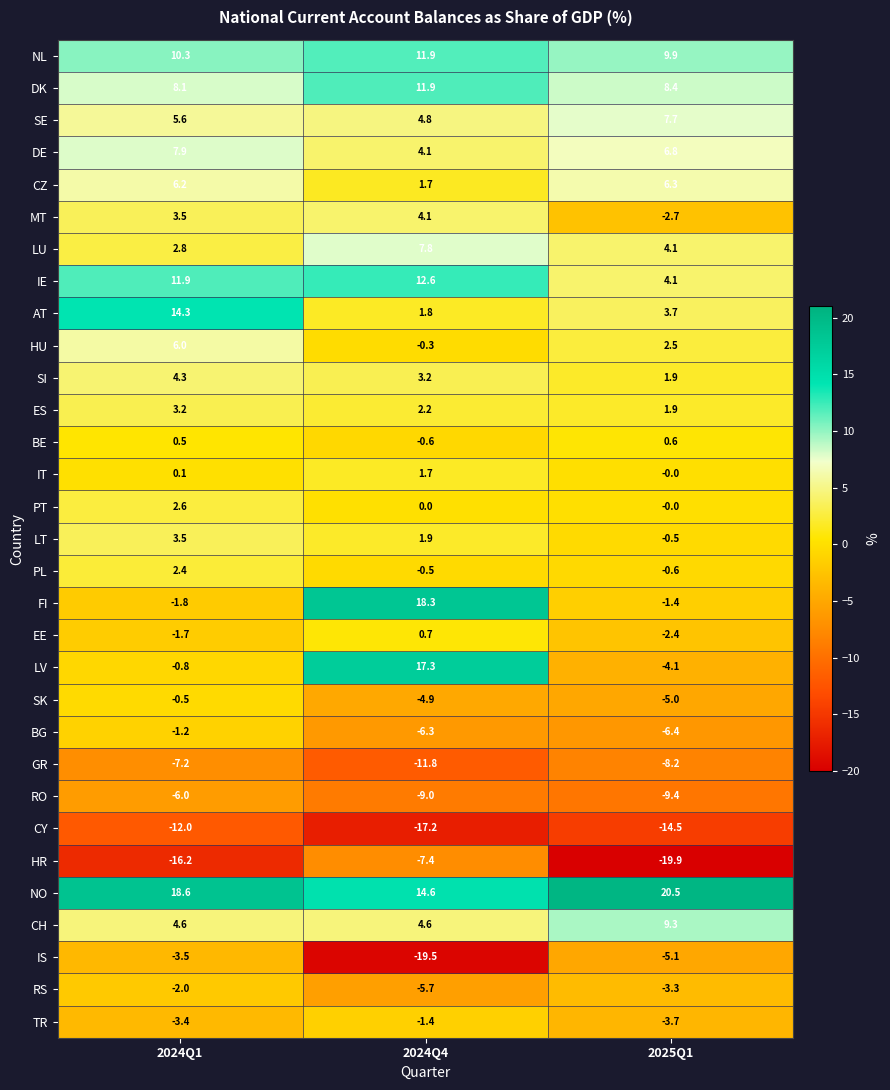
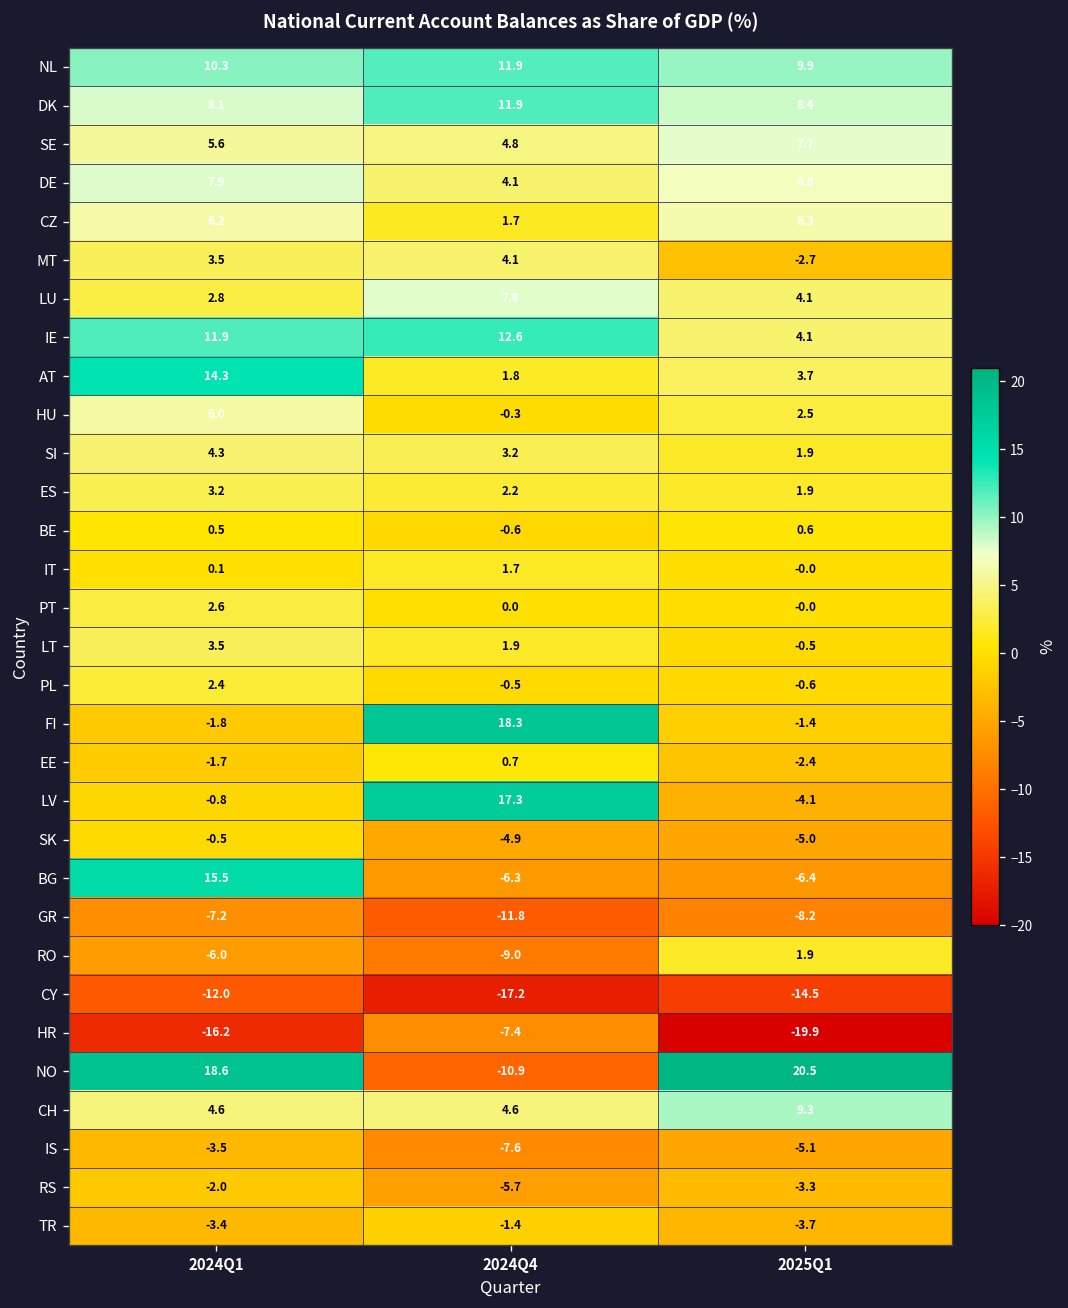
  {
    "NL": {
      "2024Q1": 10.3,
      "2024Q4": 11.9,
      "2025Q1": 9.9
    },
    "DK": {
      "2024Q1": 8.1,
      "2024Q4": 11.9,
      "2025Q1": 8.4
    },
    "SE": {
      "2024Q1": 5.6,
      "2024Q4": 4.8,
      "2025Q1": 7.7
    },
    "DE": {
      "2024Q1": 7.9,
      "2024Q4": 4.1,
      "2025Q1": 6.8
    },
    "CZ": {
      "2024Q1": 6.2,
      "2024Q4": 1.7,
      "2025Q1": 6.3
    },
    "MT": {
      "2024Q1": 3.5,
      "2024Q4": 4.1,
      "2025Q1": -2.7
    },
    "LU": {
      "2024Q1": 2.8,
      "2024Q4": 7.8,
      "2025Q1": 4.1
    },
    "IE": {
      "2024Q1": 11.9,
      "2024Q4": 12.6,
      "2025Q1": 4.1
    },
    "AT": {
      "2024Q1": 14.3,
      "2024Q4": 1.8,
      "2025Q1": 3.7
    },
    "HU": {
      "2024Q1": 6.0,
      "2024Q4": -0.3,
      "2025Q1": 2.5
    },
    "SI": {
      "2024Q1": 4.3,
      "2024Q4": 3.2,
      "2025Q1": 1.9
    },
    "ES": {
      "2024Q1": 3.2,
      "2024Q4": 2.2,
      "2025Q1": 1.9
    },
    "BE": {
      "2024Q1": 0.5,
      "2024Q4": -0.6,
      "2025Q1": 0.6
    },
    "IT": {
      "2024Q1": 0.1,
      "2024Q4": 1.7,
      "2025Q1": -0.0
    },
    "PT": {
      "2024Q1": 2.6,
      "2024Q4": 0.0,
      "2025Q1": -0.0
    },
    "LT": {
      "2024Q1": 3.5,
      "2024Q4": 1.9,
      "2025Q1": -0.5
    },
    "PL": {
      "2024Q1": 2.4,
      "2024Q4": -0.5,
      "2025Q1": -0.6
    },
    "FI": {
      "2024Q1": -1.8,
      "2024Q4": 18.3,
      "2025Q1": -1.4
    },
    "EE": {
      "2024Q1": -1.7,
      "2024Q4": 0.7,
      "2025Q1": -2.4
    },
    "LV": {
      "2024Q1": -0.8,
      "2024Q4": 17.3,
      "2025Q1": -4.1
    },
    "SK": {
      "2024Q1": -0.5,
      "2024Q4": -4.9,
      "2025Q1": -5.0
    },
    "BG": {
-     "2024Q1": -1.2,
+     "2024Q1": 15.5,
      "2024Q4": -6.3,
      "2025Q1": -6.4
    },
    "GR": {
      "2024Q1": -7.2,
      "2024Q4": -11.8,
      "2025Q1": -8.2
    },
    "RO": {
      "2024Q1": -6.0,
      "2024Q4": -9.0,
-     "2025Q1": -9.4
+     "2025Q1": 1.9
    },
    "CY": {
      "2024Q1": -12.0,
      "2024Q4": -17.2,
      "2025Q1": -14.5
    },
    "HR": {
      "2024Q1": -16.2,
      "2024Q4": -7.4,
      "2025Q1": -19.9
    },
    "NO": {
      "2024Q1": 18.6,
-     "2024Q4": 14.6,
+     "2024Q4": -10.9,
      "2025Q1": 20.5
    },
    "CH": {
      "2024Q1": 4.6,
      "2024Q4": 4.6,
      "2025Q1": 9.3
    },
    "IS": {
      "2024Q1": -3.5,
-     "2024Q4": -19.5,
+     "2024Q4": -7.6,
      "2025Q1": -5.1
    },
    "RS": {
      "2024Q1": -2.0,
      "2024Q4": -5.7,
      "2025Q1": -3.3
    },
    "TR": {
      "2024Q1": -3.4,
      "2024Q4": -1.4,
      "2025Q1": -3.7
    }
  }
